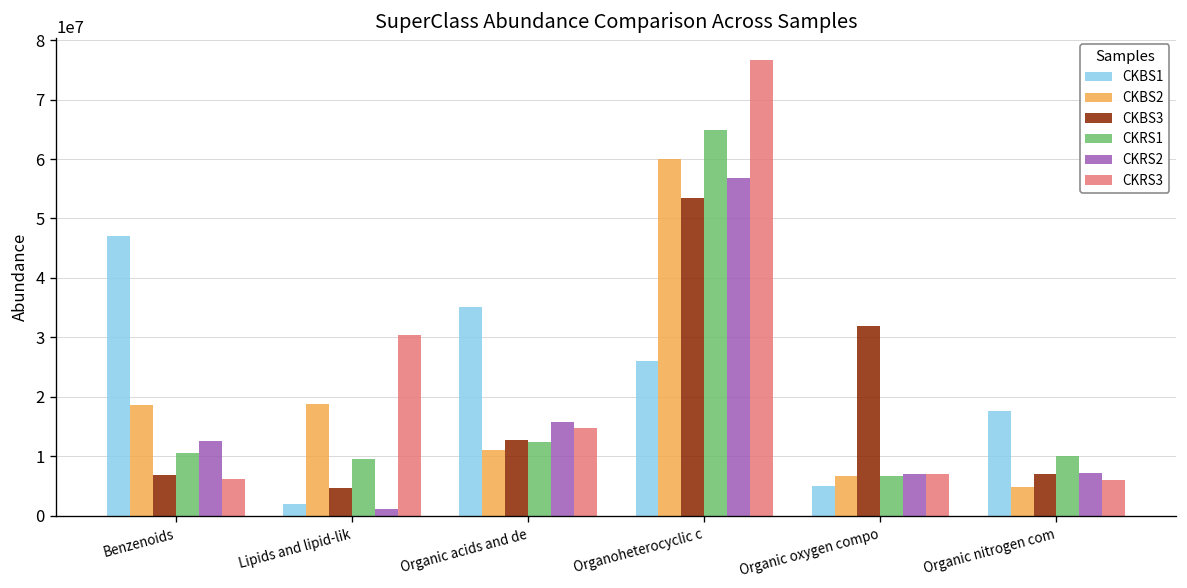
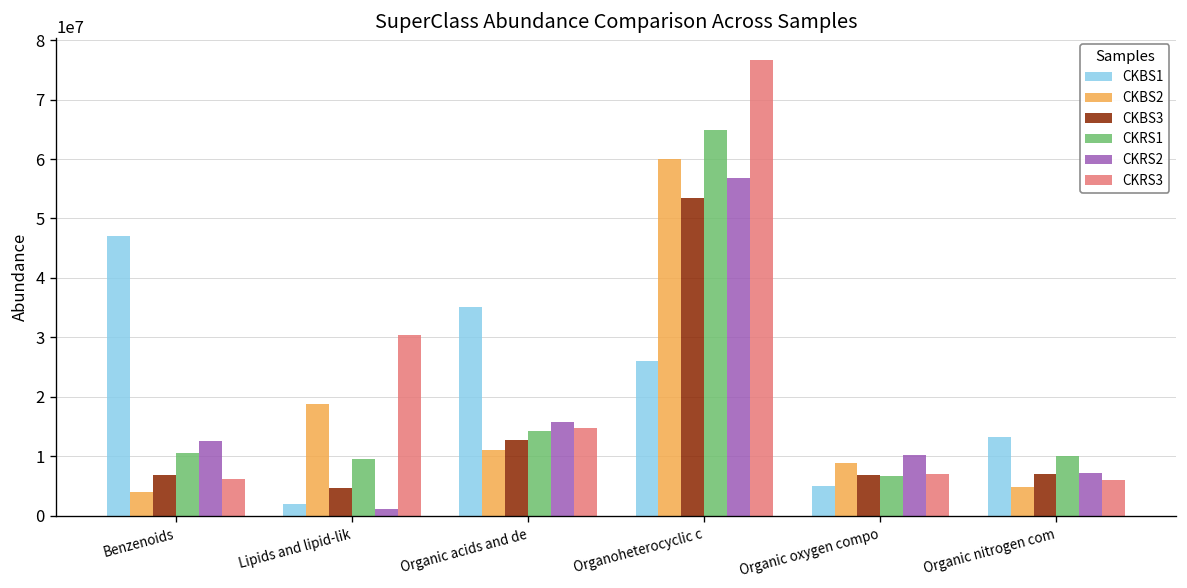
  {
    "CKBS1": {
      "Benzenoids": 47000000,
      "Lipids and lipid-lik": 2000000,
      "Organic acids and de": 35000000,
      "Organoheterocyclic c": 26000000,
      "Organic oxygen compo": 5000000,
-     "Organic nitrogen com": 18000000
+     "Organic nitrogen com": 13000000
    },
    "CKBS2": {
-     "Benzenoids": 19000000,
+     "Benzenoids": 4000000,
      "Lipids and lipid-lik": 19000000,
      "Organic acids and de": 11000000,
      "Organoheterocyclic c": 60000000,
-     "Organic oxygen compo": 7000000,
+     "Organic oxygen compo": 9000000,
      "Organic nitrogen com": 5000000
    },
    "CKBS3": {
      "Benzenoids": 7000000,
      "Lipids and lipid-lik": 5000000,
      "Organic acids and de": 13000000,
      "Organoheterocyclic c": 53000000,
-     "Organic oxygen compo": 32000000,
+     "Organic oxygen compo": 7000000,
      "Organic nitrogen com": 7000000
    },
    "CKRS1": {
      "Benzenoids": 11000000,
      "Lipids and lipid-lik": 9000000,
-     "Organic acids and de": 12000000,
+     "Organic acids and de": 14000000,
      "Organoheterocyclic c": 65000000,
      "Organic oxygen compo": 7000000,
      "Organic nitrogen com": 10000000
    },
    "CKRS2": {
      "Benzenoids": 13000000,
      "Lipids and lipid-lik": 1000000,
      "Organic acids and de": 16000000,
      "Organoheterocyclic c": 57000000,
-     "Organic oxygen compo": 7000000,
+     "Organic oxygen compo": 10000000,
      "Organic nitrogen com": 7000000
    },
    "CKRS3": {
      "Benzenoids": 6000000,
      "Lipids and lipid-lik": 30000000,
      "Organic acids and de": 15000000,
      "Organoheterocyclic c": 77000000,
      "Organic oxygen compo": 7000000,
      "Organic nitrogen com": 6000000
    }
  }
